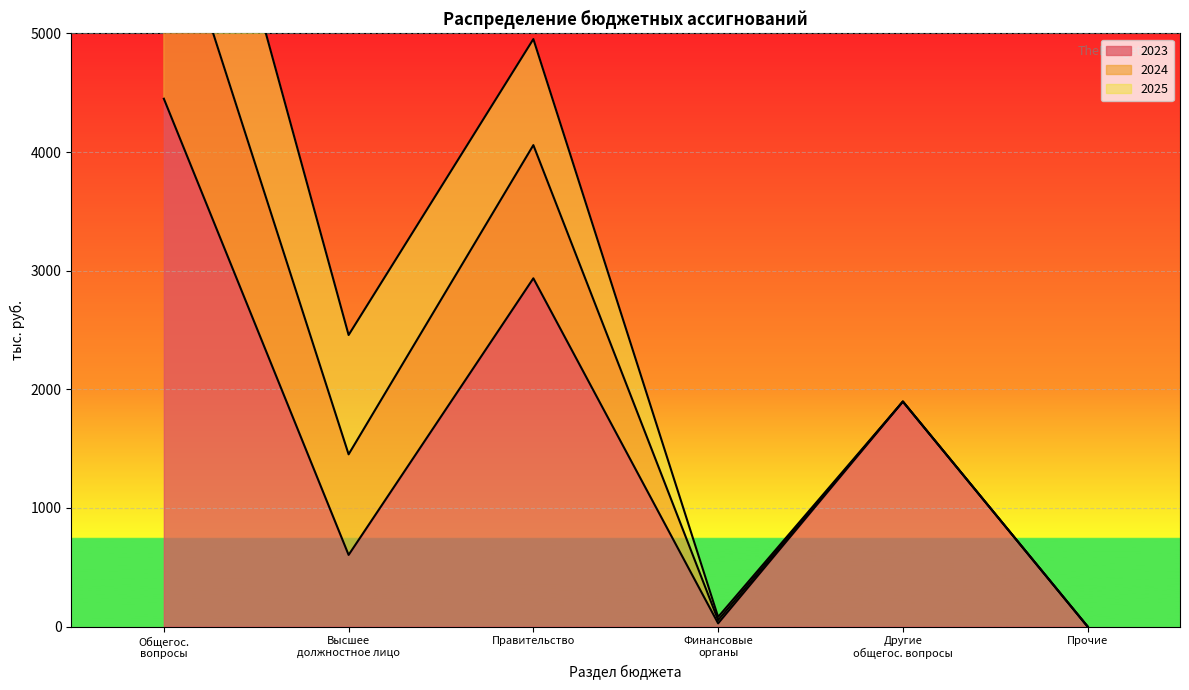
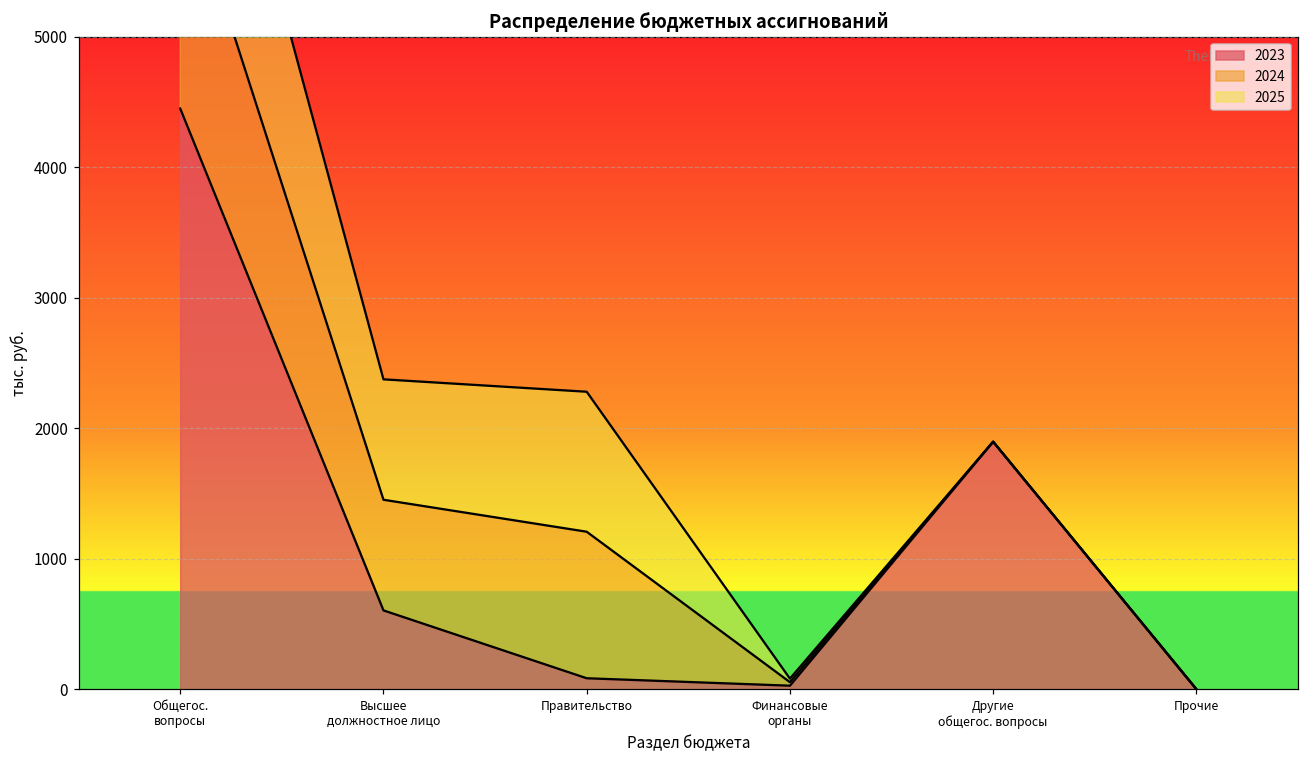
  {
    "2023": {
      "Общегос. вопросы": 4450,
      "Высшее должностное лицо": 600,
-     "Правительство": 2940,
+     "Правительство": 80,
      "Финансовые органы": 30
    },
    "2024": {
      "Высшее должностное лицо": 850,
      "Правительство": 1120,
      "Финансовые органы": 30
    },
    "2025": {
-     "Высшее должностное лицо": 1010,
-     "Правительство": 890,
+     "Высшее должностное лицо": 920,
+     "Правительство": 1070,
      "Финансовые органы": 30
    }
  }
